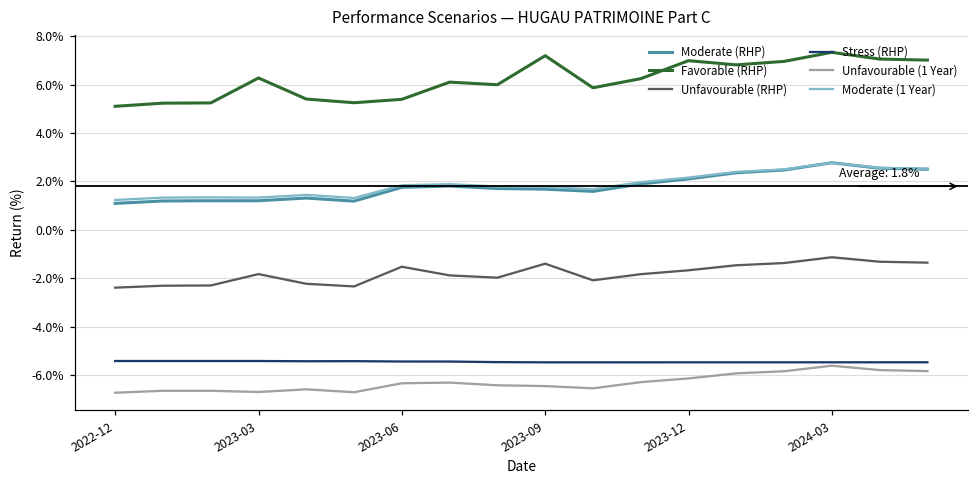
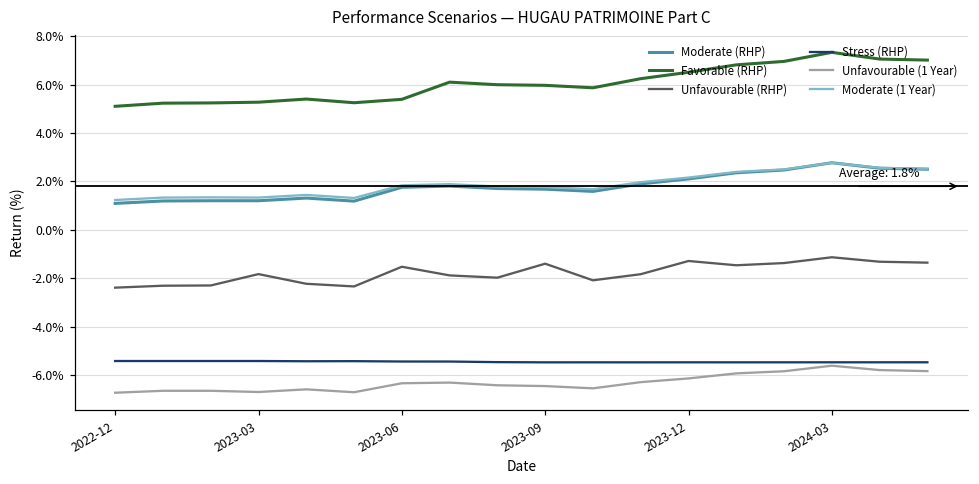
  {
    "Moderate (RHP)": {
      "2022-12": "1.1%",
      "2023-03": "1.2%"
    },
    "Favorable (RHP)": {
      "2022-12": "5.1%",
-     "2023-03": "6.3%",
+     "2023-03": "5.3%",
      "2023-06": "5.4%",
-     "2023-09": "7.2%",
-     "2023-12": "7.0%",
+     "2023-09": "6.0%",
+     "2023-12": "6.5%",
      "2024-03": "7.3%"
    },
    "Unfavourable (RHP)": {
      "2022-12": "-2.4%",
      "2023-03": "-1.8%",
      "2023-06": "-1.5%",
      "2023-09": "-1.4%",
-     "2023-12": "-1.7%",
+     "2023-12": "-1.3%",
      "2024-03": "-1.1%"
    },
    "Stress (RHP)": {
      "2022-12": "-5.4%",
      "2023-03": "-5.4%",
      "2023-06": "-5.4%",
      "2023-09": "-5.5%",
      "2023-12": "-5.5%",
      "2024-03": "-5.5%"
    }
  }
